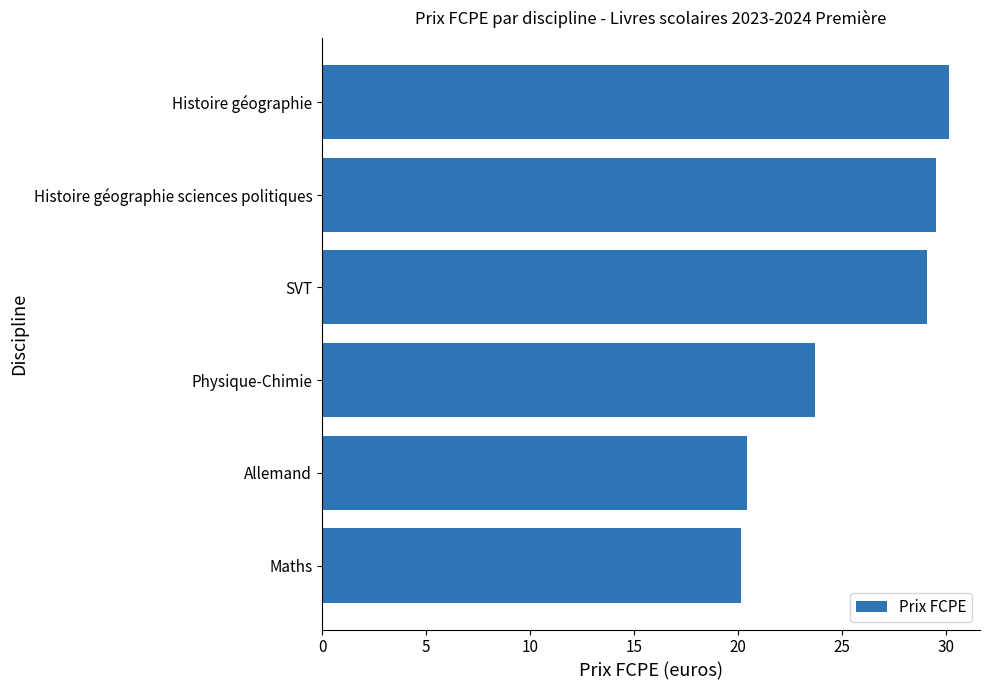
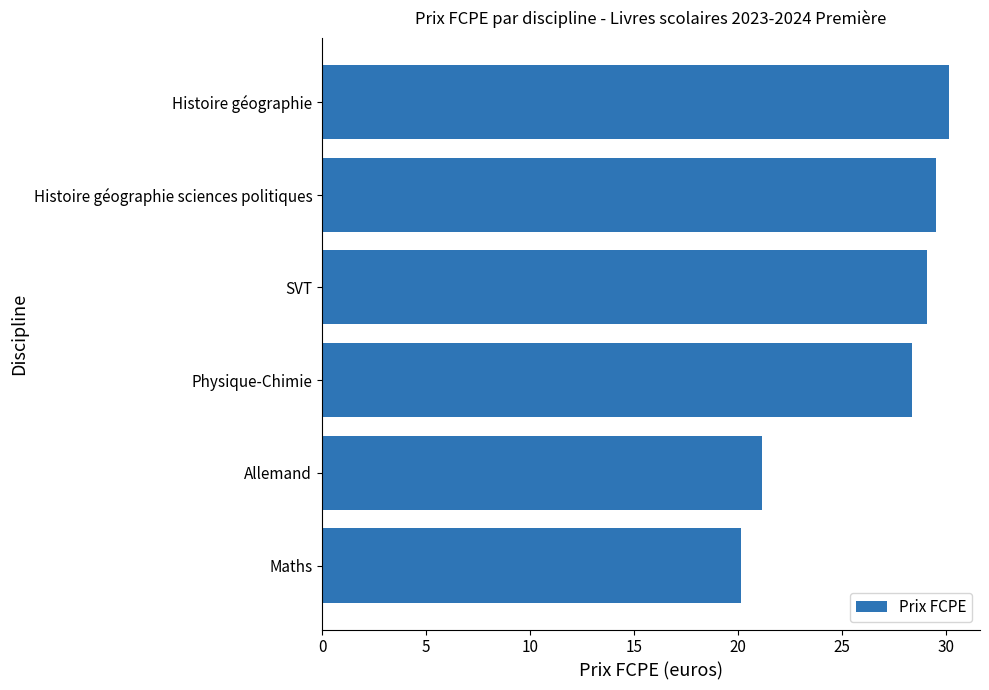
  {
    "Histoire géographie": 30.1,
    "Histoire géographie sciences politiques": 29.5,
    "SVT": 29.1,
-   "Physique-Chimie": 23.7,
-   "Allemand": 20.4,
+   "Physique-Chimie": 28.4,
+   "Allemand": 21.1,
    "Maths": 20.2
  }
